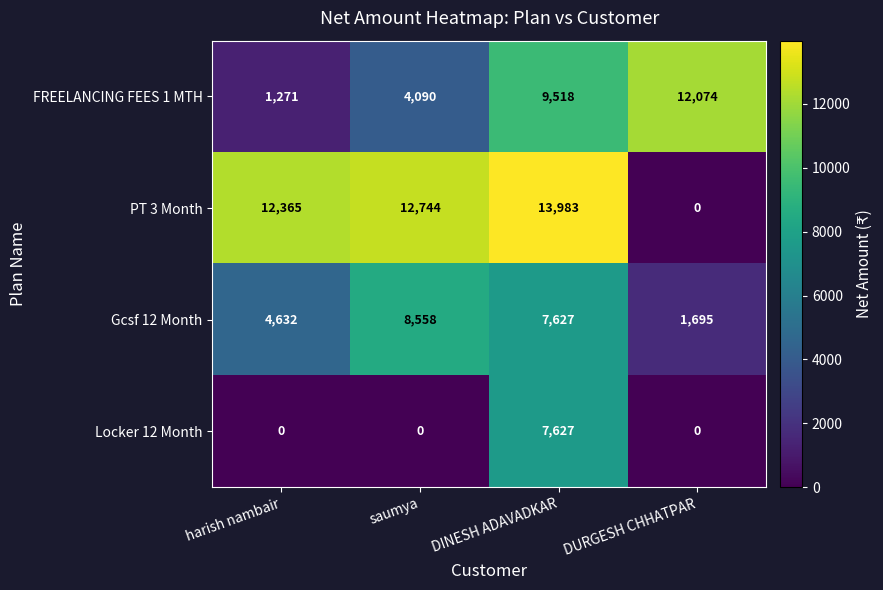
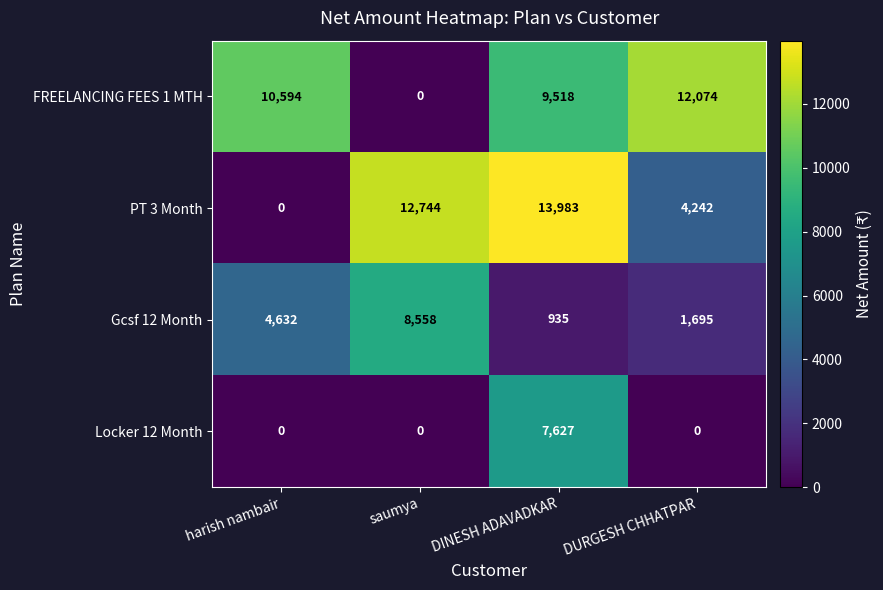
  {
    "FREELANCING FEES 1 MTH": {
-     "harish nambair": "1,271",
-     "saumya": "4,090",
+     "harish nambair": "10,594",
+     "saumya": "0",
      "DINESH ADAVADKAR": "9,518",
      "DURGESH CHHATPAR": "12,074"
    },
    "PT 3 Month": {
-     "harish nambair": "12,365",
+     "harish nambair": "0",
      "saumya": "12,744",
      "DINESH ADAVADKAR": "13,983",
-     "DURGESH CHHATPAR": "0"
+     "DURGESH CHHATPAR": "4,242"
    },
    "Gcsf 12 Month": {
      "harish nambair": "4,632",
      "saumya": "8,558",
-     "DINESH ADAVADKAR": "7,627",
+     "DINESH ADAVADKAR": "935",
      "DURGESH CHHATPAR": "1,695"
    },
    "Locker 12 Month": {
      "harish nambair": "0",
      "saumya": "0",
      "DINESH ADAVADKAR": "7,627",
      "DURGESH CHHATPAR": "0"
    }
  }
